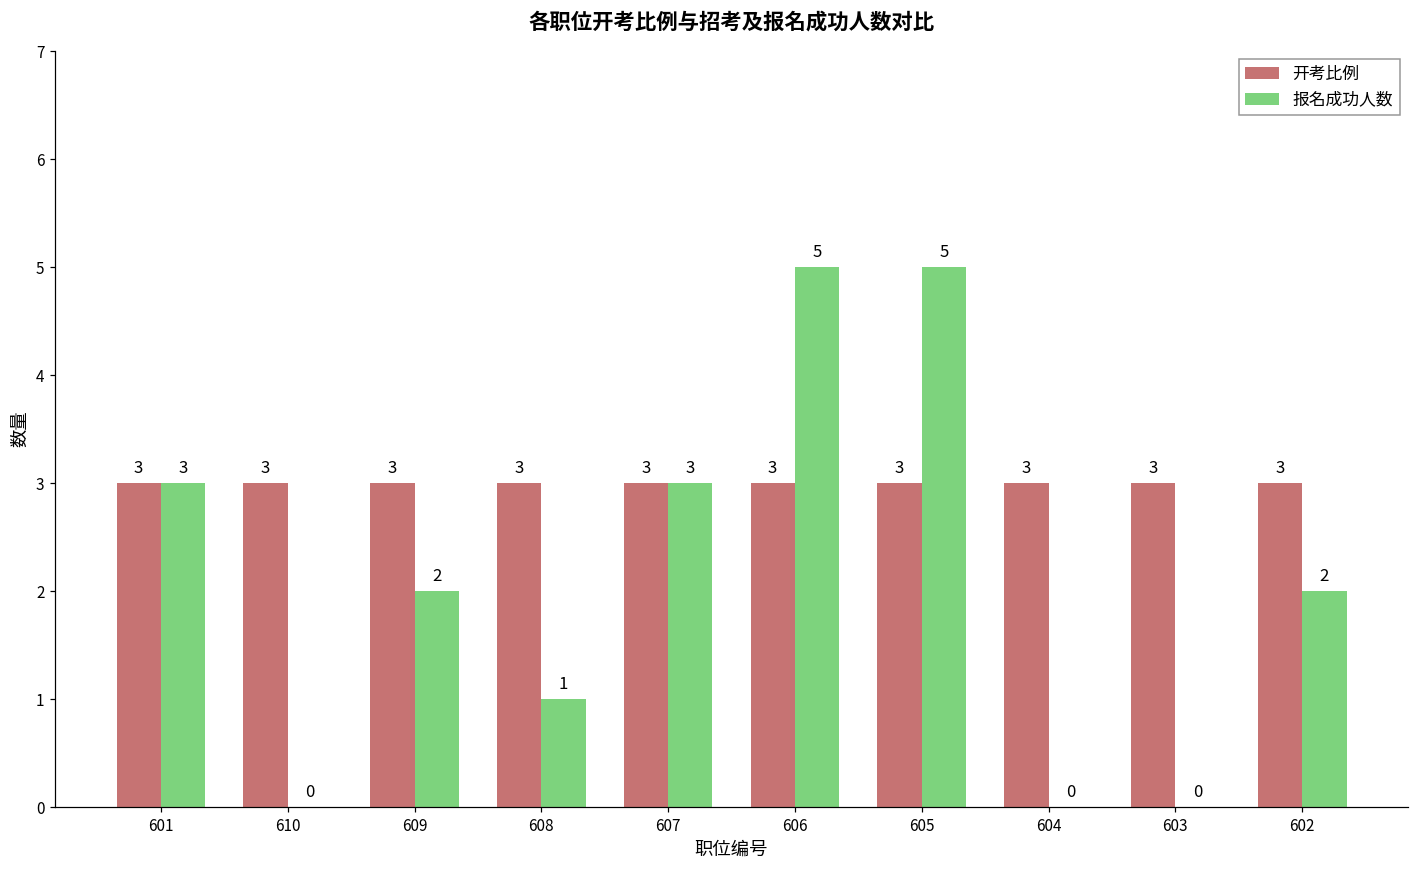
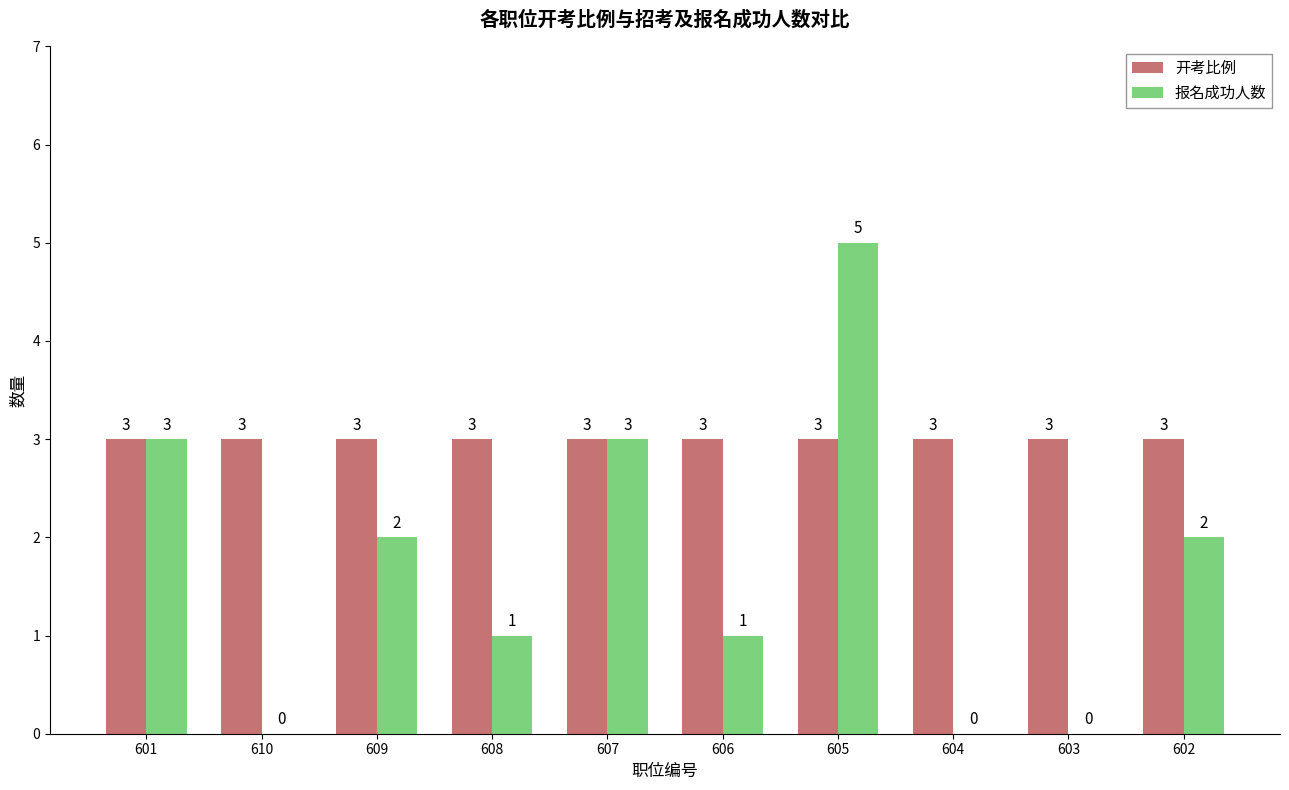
  {
    "开考比例": {
      "601": 3,
      "610": 3,
      "609": 3,
      "608": 3,
      "607": 3,
      "606": 3,
      "605": 3,
      "604": 3,
      "603": 3,
      "602": 3
    },
    "报名成功人数": {
      "601": 3,
      "610": 0,
      "609": 2,
      "608": 1,
      "607": 3,
-     "606": 5,
+     "606": 1,
      "605": 5,
      "604": 0,
      "603": 0,
      "602": 2
    }
  }
